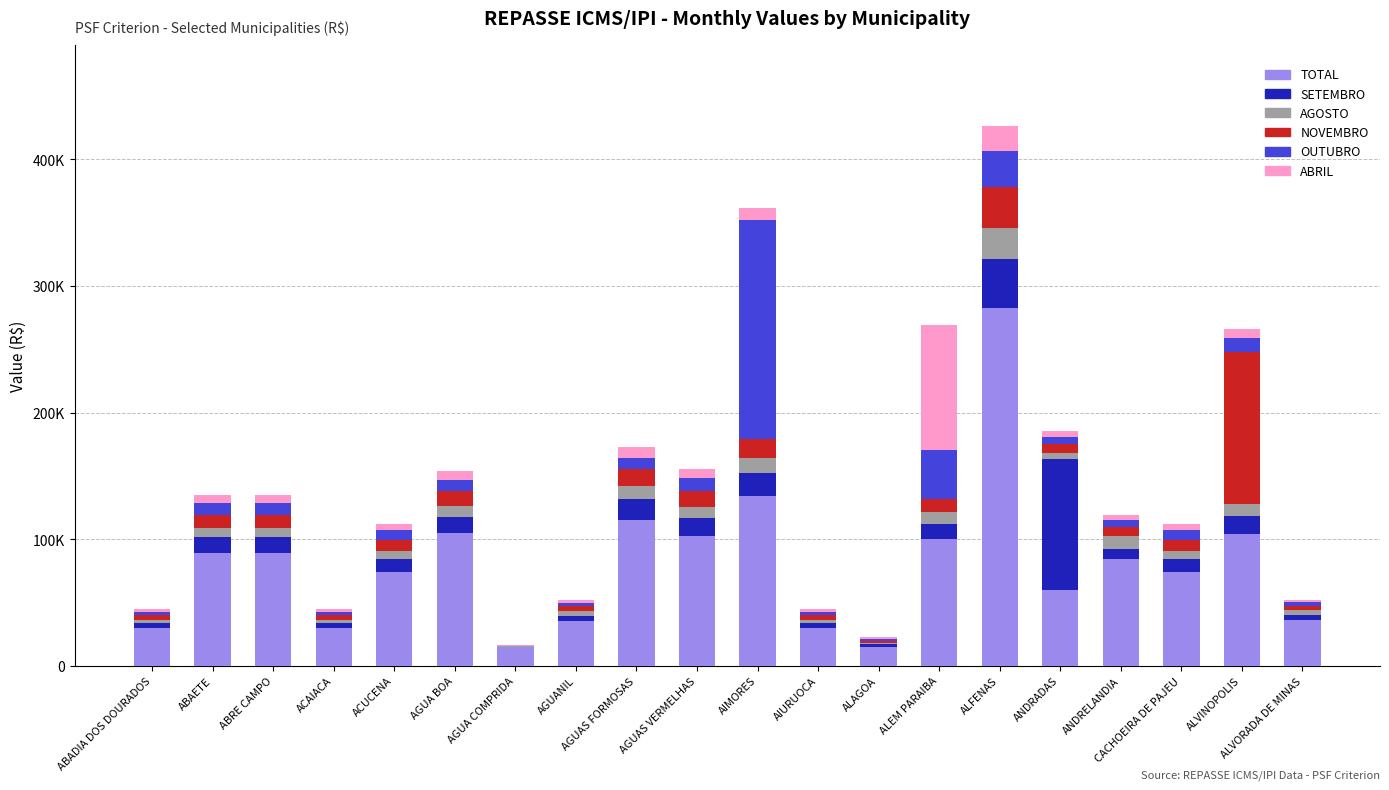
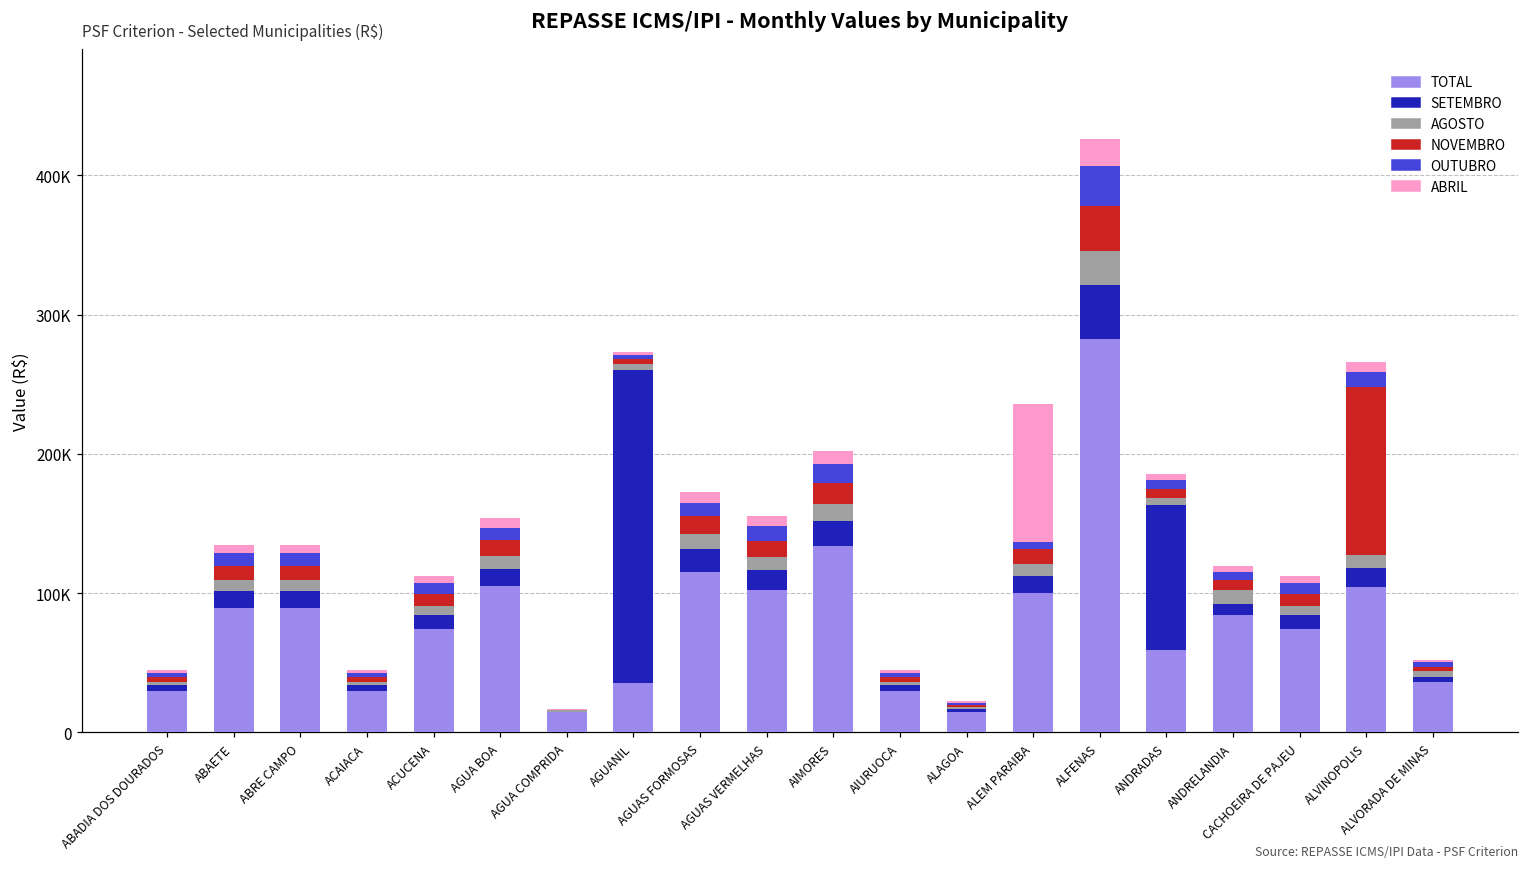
  {
    "TOTAL": {
      "ABADIA DOS DOURADOS": 30000,
      "ABAETE": 89000,
      "ABRE CAMPO": 89000,
      "ACAIACA": 30000,
      "ACUCENA": 74000,
      "AGUA BOA": 105000,
      "AGUA COMPRIDA": 14000,
      "AGUANIL": 36000,
      "AGUAS FORMOSAS": 115000,
      "AGUAS VERMELHAS": 102000,
      "AIMORES": 134000,
      "AIURUOCA": 30000,
      "ALAGOA": 15000,
      "ALEM PARAIBA": 100000,
      "ALFENAS": 283000,
      "ANDRADAS": 59000,
      "ANDRELANDIA": 84000,
      "CACHOEIRA DE PAJEU": 74000,
      "ALVINOPOLIS": 104000,
      "ALVORADA DE MINAS": 36000
    },
    "SETEMBRO": {
      "ABADIA DOS DOURADOS": 4000,
      "ABAETE": 12000,
      "ABRE CAMPO": 12000,
      "ACAIACA": 4000,
      "ACUCENA": 10000,
      "AGUA BOA": 12000,
      "AGUA COMPRIDA": 0,
-     "AGUANIL": 4000,
+     "AGUANIL": 225000,
      "AGUAS FORMOSAS": 16000,
      "AGUAS VERMELHAS": 14000,
      "AIMORES": 18000,
      "AIURUOCA": 4000,
      "ALAGOA": 2000,
      "ALEM PARAIBA": 12000,
      "ALFENAS": 38000,
      "ANDRADAS": 104000,
      "ANDRELANDIA": 8000,
      "CACHOEIRA DE PAJEU": 10000,
      "ALVINOPOLIS": 14000,
      "ALVORADA DE MINAS": 4000
    },
    "AGOSTO": {
      "ABADIA DOS DOURADOS": 3000,
      "ABAETE": 8000,
      "ABRE CAMPO": 8000,
      "ACAIACA": 3000,
      "ACUCENA": 7000,
      "AGUA BOA": 9000,
      "AGUANIL": 4000,
      "AGUAS FORMOSAS": 10000,
      "AGUAS VERMELHAS": 9000,
      "AIMORES": 12000,
      "AIURUOCA": 3000,
      "ALEM PARAIBA": 9000,
      "ALFENAS": 25000,
      "ANDRADAS": 5000,
      "ANDRELANDIA": 10000,
      "CACHOEIRA DE PAJEU": 7000,
      "ALVINOPOLIS": 9000,
      "ALVORADA DE MINAS": 4000
    },
    "NOVEMBRO": {
      "ABADIA DOS DOURADOS": 3000,
      "ABAETE": 10000,
      "ABRE CAMPO": 10000,
      "ACAIACA": 3000,
      "ACUCENA": 9000,
      "AGUA BOA": 12000,
      "AGUA COMPRIDA": 0,
      "AGUANIL": 3000,
      "AGUAS FORMOSAS": 13000,
      "AGUAS VERMELHAS": 12000,
      "AIMORES": 15000,
      "AIURUOCA": 3000,
      "ALEM PARAIBA": 11000,
      "ALFENAS": 32000,
      "ANDRADAS": 7000,
      "ANDRELANDIA": 7000,
      "CACHOEIRA DE PAJEU": 9000,
      "ALVINOPOLIS": 121000,
      "ALVORADA DE MINAS": 3000
    },
    "OUTUBRO": {
      "ABADIA DOS DOURADOS": 3000,
      "ABAETE": 9000,
      "ABRE CAMPO": 9000,
      "ACAIACA": 3000,
      "ACUCENA": 8000,
      "AGUA BOA": 9000,
      "AGUA COMPRIDA": 0,
      "AGUANIL": 3000,
      "AGUAS FORMOSAS": 9000,
      "AGUAS VERMELHAS": 11000,
-     "AIMORES": 173000,
+     "AIMORES": 14000,
      "AIURUOCA": 3000,
-     "ALEM PARAIBA": 38000,
+     "ALEM PARAIBA": 5000,
      "ALFENAS": 29000,
      "ANDRADAS": 6000,
      "ANDRELANDIA": 6000,
      "CACHOEIRA DE PAJEU": 8000,
      "ALVINOPOLIS": 11000,
      "ALVORADA DE MINAS": 3000
    },
    "ABRIL": {
      "ABADIA DOS DOURADOS": 2000,
      "ABAETE": 6000,
      "ABRE CAMPO": 6000,
      "ACAIACA": 2000,
      "ACUCENA": 5000,
      "AGUA BOA": 7000,
      "AGUANIL": 2000,
      "AGUAS FORMOSAS": 8000,
      "AGUAS VERMELHAS": 7000,
      "AIMORES": 9000,
      "AIURUOCA": 2000,
      "ALEM PARAIBA": 99000,
      "ALFENAS": 20000,
      "ANDRADAS": 4000,
      "ANDRELANDIA": 4000,
      "CACHOEIRA DE PAJEU": 5000,
      "ALVINOPOLIS": 7000,
      "ALVORADA DE MINAS": 2000
    }
  }
